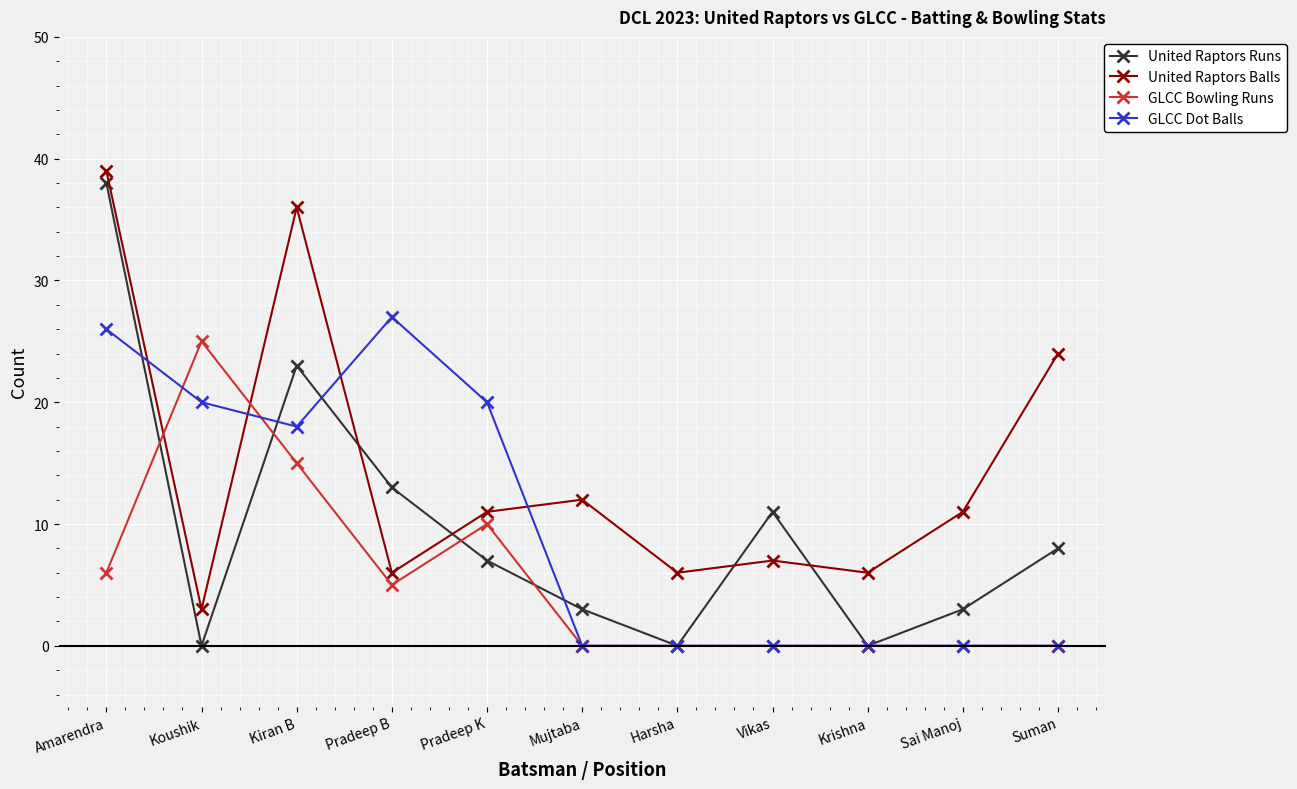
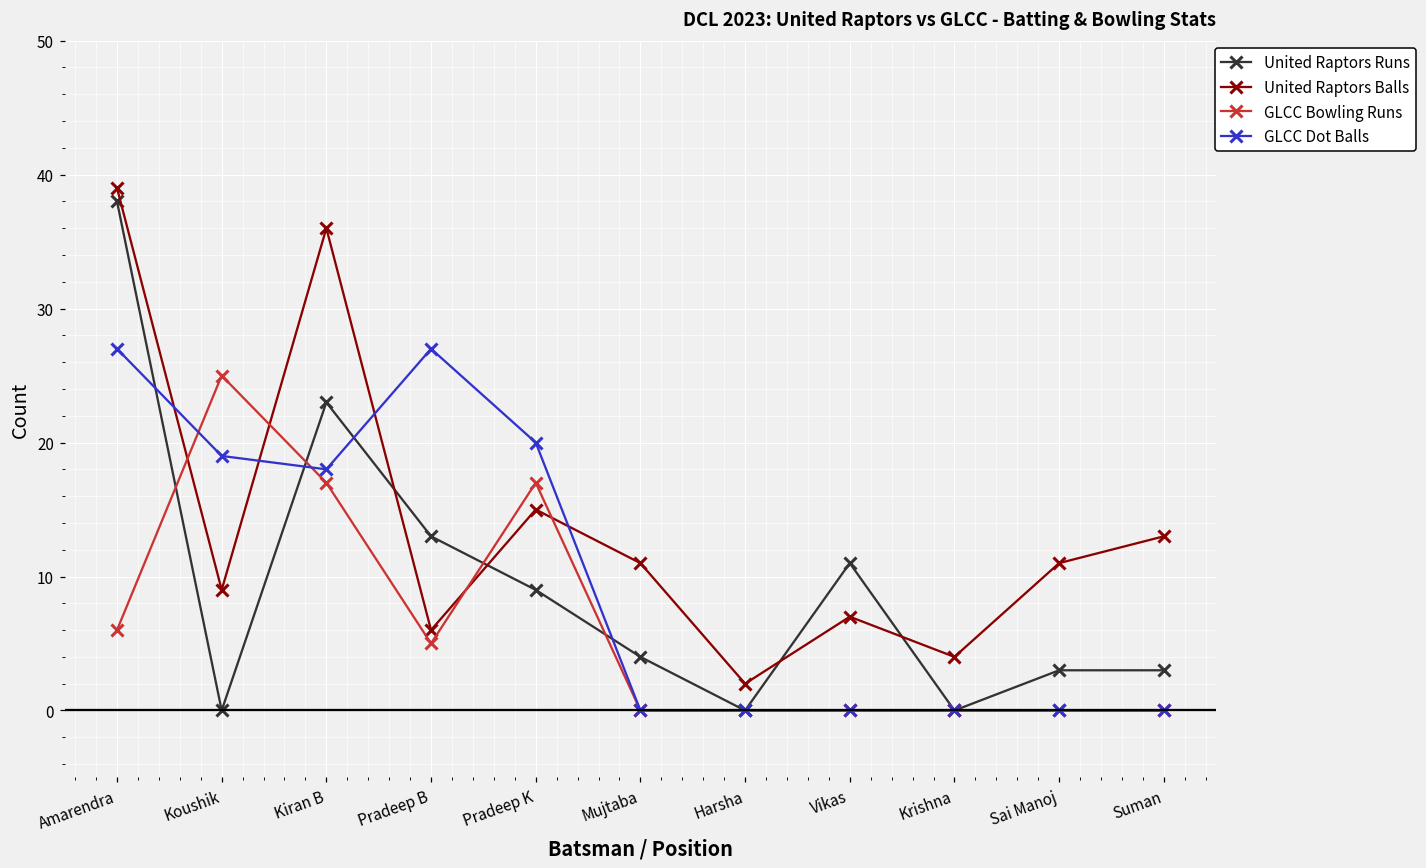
  {
    "United Raptors Runs": {
      "Amarendra": 38,
      "Koushik": 0,
      "Kiran B": 23,
      "Pradeep B": 13,
-     "Pradeep K": 7,
-     "Mujtaba": 3,
+     "Pradeep K": 9,
+     "Mujtaba": 4,
      "Vikas": 11,
      "Sai Manoj": 3,
-     "Suman": 8
+     "Suman": 3
    },
    "United Raptors Balls": {
      "Amarendra": 39,
-     "Koushik": 3,
+     "Koushik": 9,
      "Kiran B": 36,
      "Pradeep B": 6,
-     "Pradeep K": 11,
-     "Mujtaba": 12,
-     "Harsha": 6,
+     "Pradeep K": 15,
+     "Mujtaba": 11,
+     "Harsha": 2,
      "Vikas": 7,
-     "Krishna": 6,
+     "Krishna": 4,
      "Sai Manoj": 11,
-     "Suman": 24
+     "Suman": 13
    },
    "GLCC Bowling Runs": {
      "Amarendra": 6,
      "Koushik": 25,
-     "Kiran B": 15,
+     "Kiran B": 17,
      "Pradeep B": 5,
-     "Pradeep K": 10
+     "Pradeep K": 17
    },
    "GLCC Dot Balls": {
-     "Amarendra": 26,
-     "Koushik": 20,
+     "Amarendra": 27,
+     "Koushik": 19,
      "Kiran B": 18,
      "Pradeep B": 27,
      "Pradeep K": 20
    }
  }
